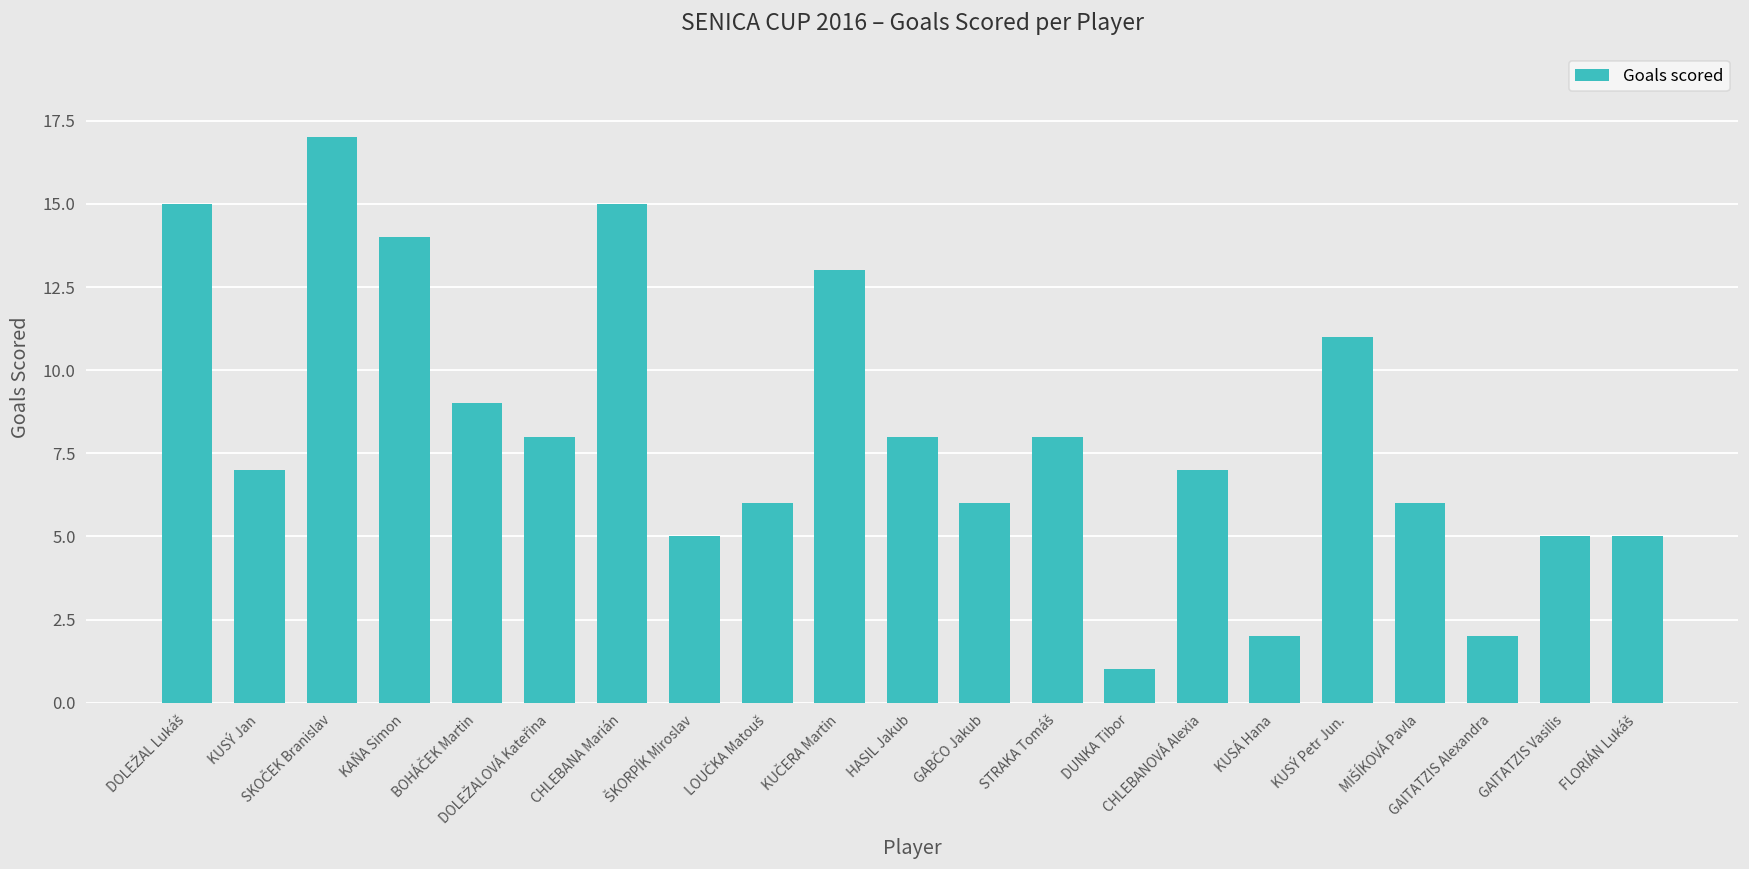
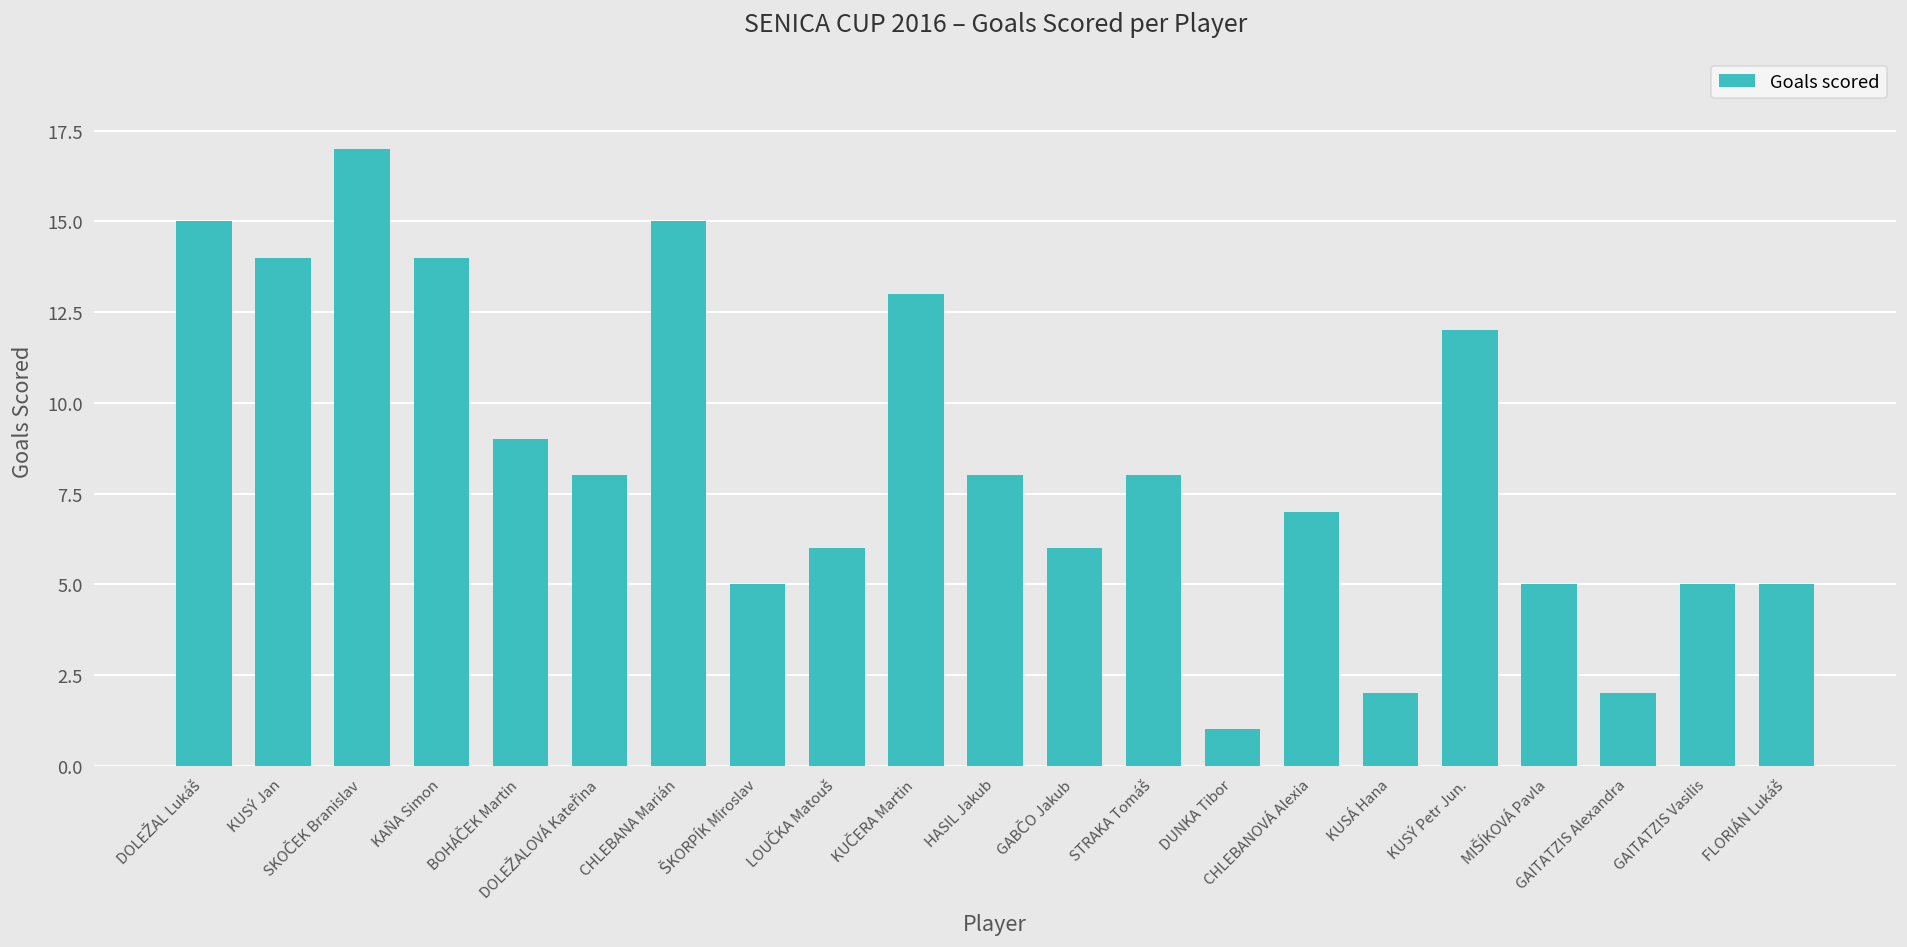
  {
    "DOLEŽAL Lukáš": 15,
-   "KUSÝ Jan": 7,
+   "KUSÝ Jan": 14,
    "SKOČEK Branislav": 17,
    "KAŇA Simon": 14,
    "BOHÁČEK Martin": 9,
    "DOLEŽALOVÁ Kateřina": 8,
    "CHLEBANA Marián": 15,
    "ŠKORPÍK Miroslav": 5,
    "LOUČKA Matouš": 6,
    "KUČERA Martin": 13,
    "HASIL Jakub": 8,
    "GABČO Jakub": 6,
    "STRAKA Tomáš": 8,
    "DUNKA Tibor": 1,
    "CHLEBANOVÁ Alexia": 7,
    "KUSÁ Hana": 2,
-   "KUSÝ Petr Jun.": 11,
-   "MIŠÍKOVÁ Pavla": 6,
+   "KUSÝ Petr Jun.": 12,
+   "MIŠÍKOVÁ Pavla": 5,
    "GAITATZIS Alexandra": 2,
    "GAITATZIS Vasilis": 5,
    "FLORIÁN Lukáš": 5
  }
